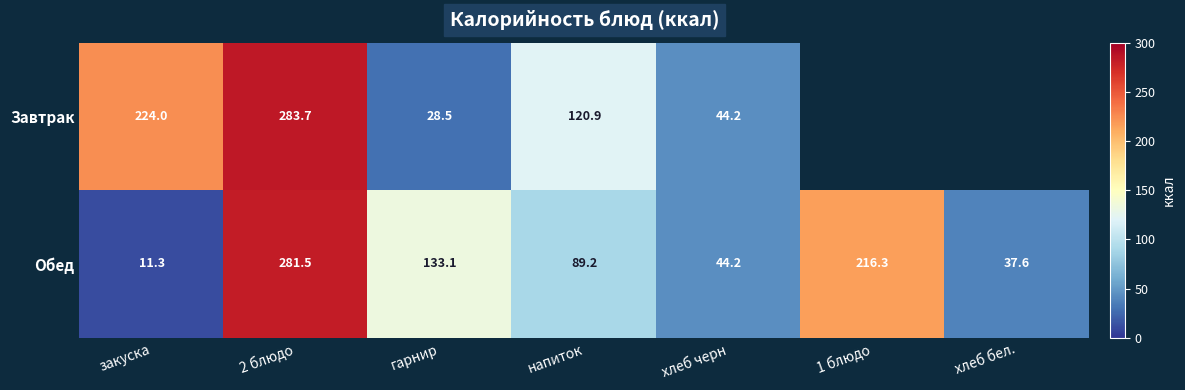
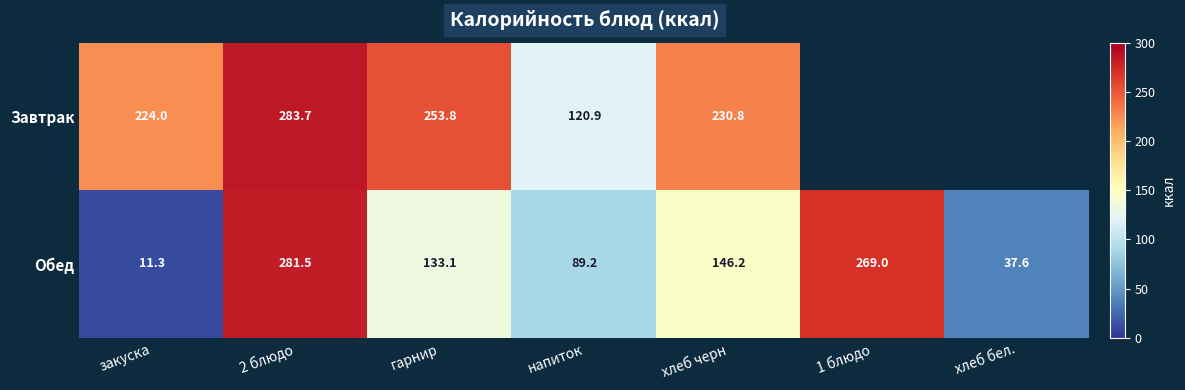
  {
    "Завтрак": {
      "закуска": 224.0,
      "2 блюдо": 283.7,
-     "гарнир": 28.5,
+     "гарнир": 253.8,
      "напиток": 120.9,
-     "хлеб черн": 44.2
+     "хлеб черн": 230.8
    },
    "Обед": {
      "закуска": 11.3,
      "2 блюдо": 281.5,
      "гарнир": 133.1,
      "напиток": 89.2,
-     "хлеб черн": 44.2,
-     "1 блюдо": 216.3,
+     "хлеб черн": 146.2,
+     "1 блюдо": 269.0,
      "хлеб бел.": 37.6
    }
  }
